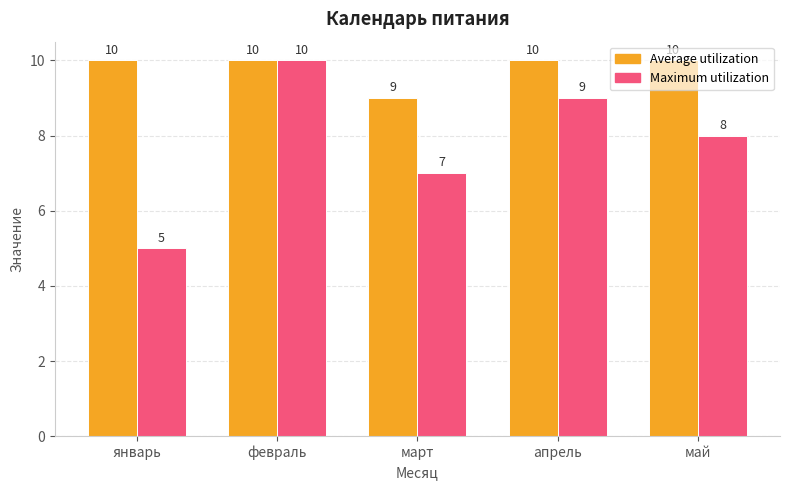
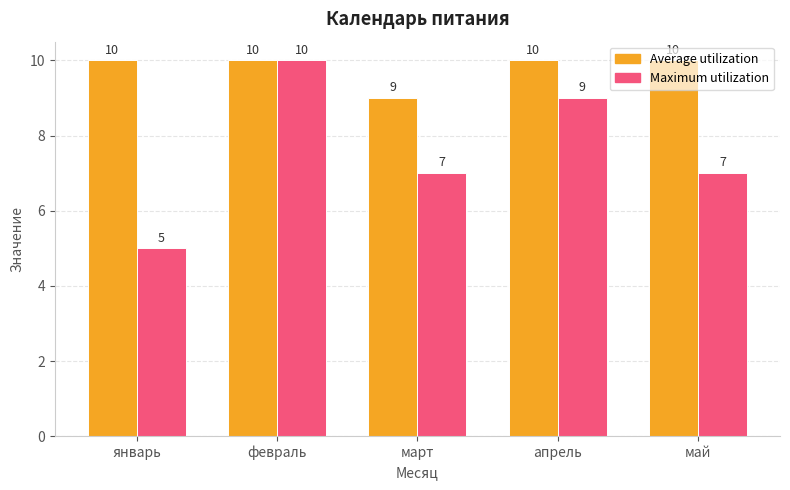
  {
    "Average utilization": {
      "январь": 10,
      "февраль": 10,
      "март": 9,
      "апрель": 10
    },
    "Maximum utilization": {
      "январь": 5,
      "февраль": 10,
      "март": 7,
      "апрель": 9,
-     "май": 8
+     "май": 7
    }
  }
